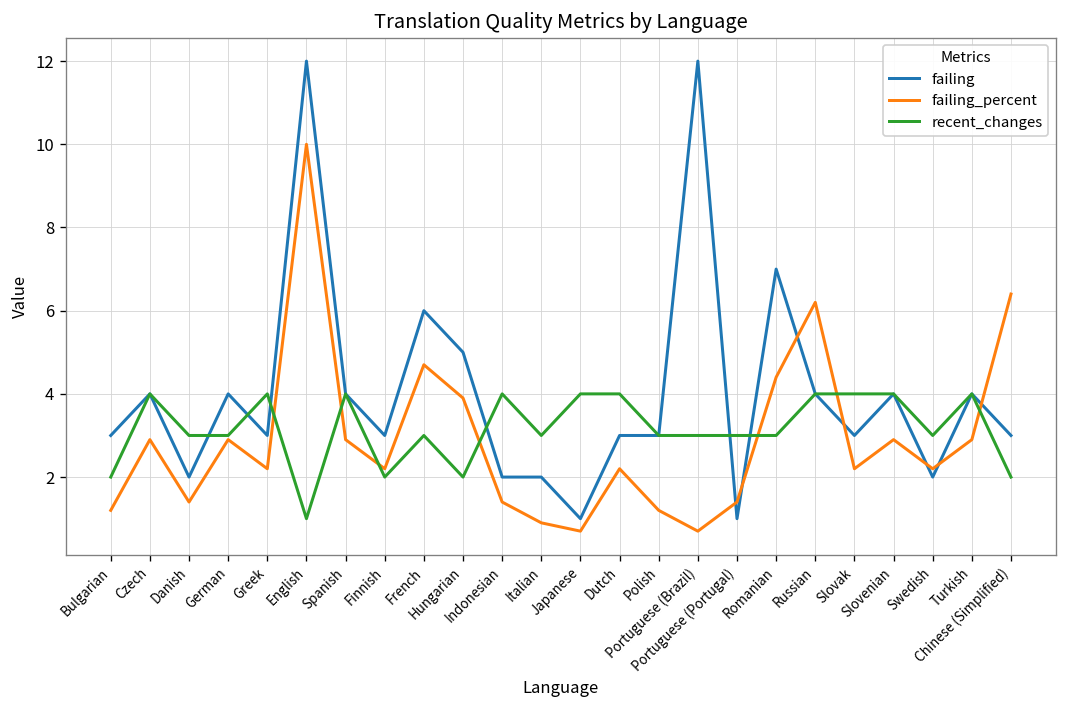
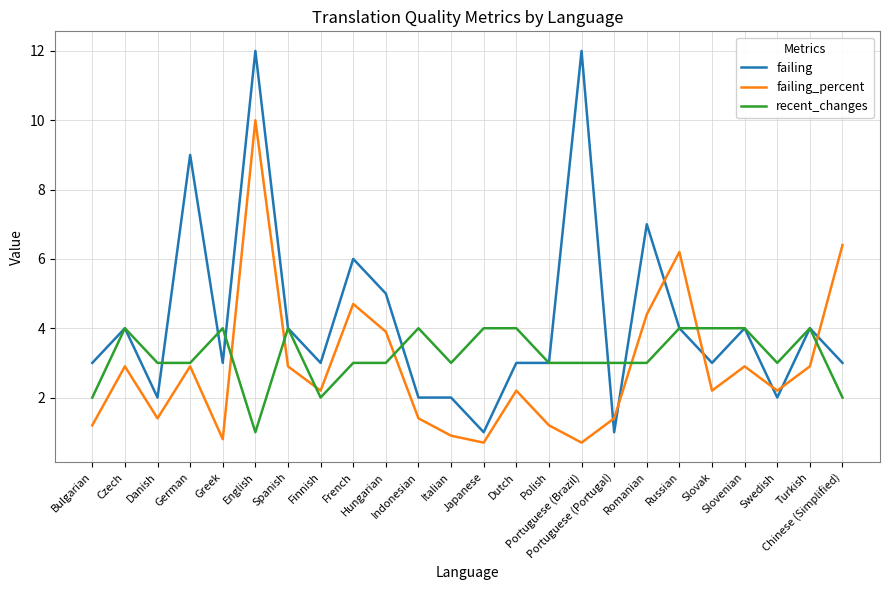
  {
    "failing": {
      "Bulgarian": 3,
      "Danish": 2,
-     "German": 4,
+     "German": 9,
      "Greek": 3,
      "English": 12,
      "Finnish": 3,
      "French": 6,
      "Hungarian": 5,
      "Indonesian": 2,
      "Italian": 2,
      "Japanese": 1,
      "Dutch": 3,
      "Portuguese (Brazil)": 12,
      "Portuguese (Portugal)": 1,
      "Romanian": 7,
      "Slovak": 3,
      "Swedish": 2,
      "Chinese (Simplified)": 3
    },
    "failing_percent": {
      "Bulgarian": 1.2,
      "Czech": 2.9,
      "Danish": 1.4,
      "German": 2.9,
-     "Greek": 2.2,
+     "Greek": 0.8,
      "English": 10.0,
      "Spanish": 2.9,
      "Finnish": 2.2,
      "French": 4.7,
      "Hungarian": 3.9,
      "Indonesian": 1.4,
      "Italian": 0.9,
      "Japanese": 0.7,
      "Dutch": 2.2,
      "Polish": 1.2,
      "Portuguese (Brazil)": 0.7,
      "Portuguese (Portugal)": 1.4,
      "Romanian": 4.4,
      "Russian": 6.2,
      "Slovak": 2.2,
      "Slovenian": 2.9,
      "Swedish": 2.2,
      "Turkish": 2.9,
      "Chinese (Simplified)": 6.4
    },
    "recent_changes": {
      "Bulgarian": 2,
      "Danish": 3,
      "German": 3,
      "Greek": 4,
      "English": 1,
      "Finnish": 2,
      "French": 3,
-     "Hungarian": 2,
+     "Hungarian": 3,
      "Indonesian": 4,
      "Italian": 3,
      "Japanese": 4,
      "Dutch": 4,
      "Portuguese (Brazil)": 3,
      "Portuguese (Portugal)": 3,
      "Romanian": 3,
      "Slovak": 4,
      "Swedish": 3,
      "Chinese (Simplified)": 2
    }
  }
